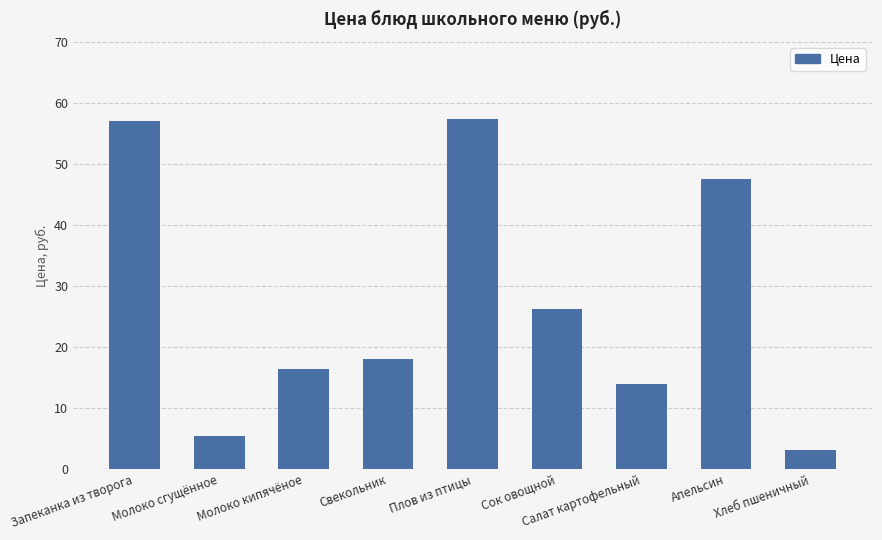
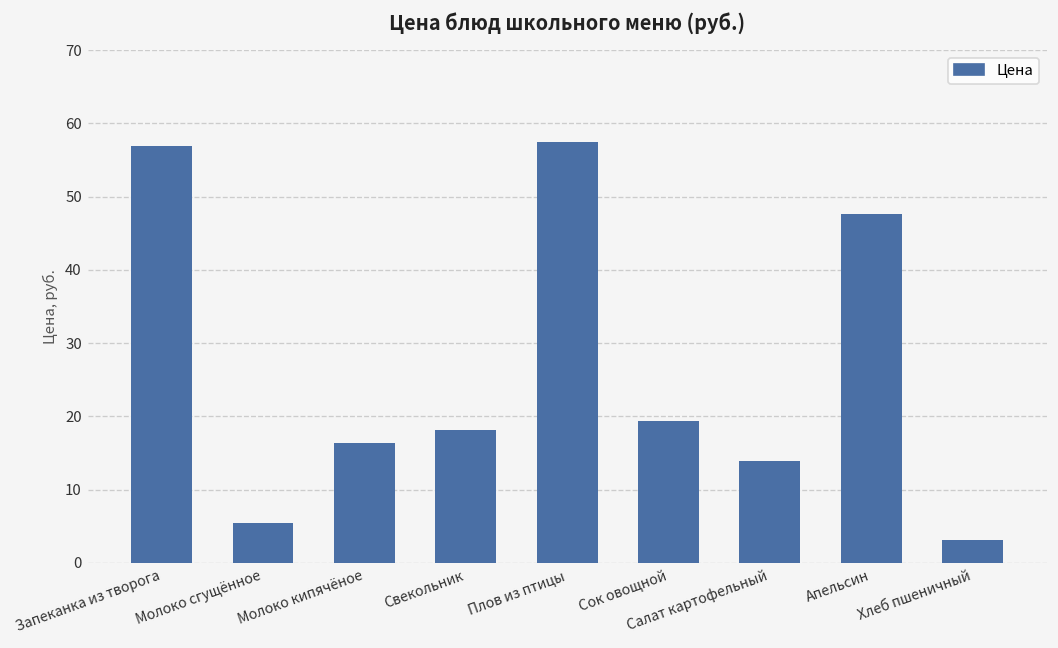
  {
    "Запеканка из творога": 57,
    "Молоко сгущённое": 5,
    "Молоко кипячёное": 16,
    "Свекольник": 18,
    "Плов из птицы": 57,
-   "Сок овощной": 26,
+   "Сок овощной": 19,
    "Салат картофельный": 14,
    "Апельсин": 48,
    "Хлеб пшеничный": 3
  }
